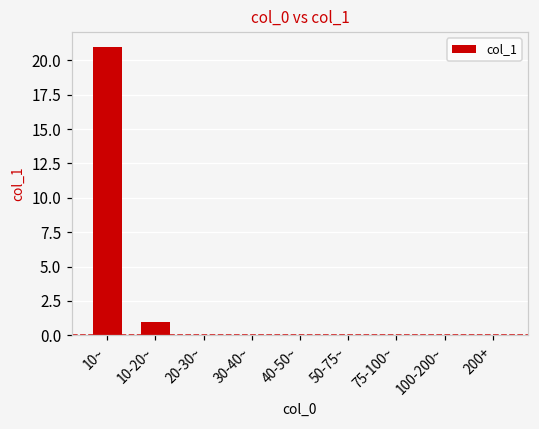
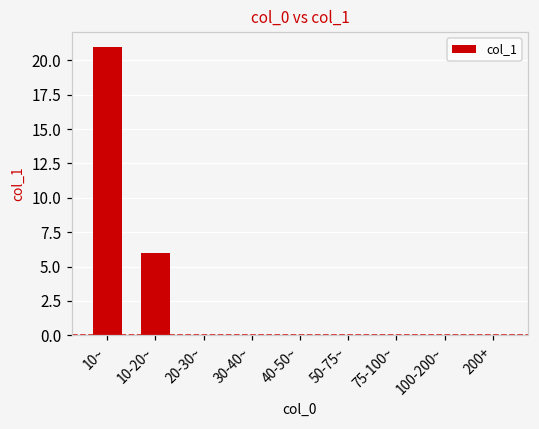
  {
    "10~": 21,
-   "10-20~": 1,
+   "10-20~": 6,
    "20-30~": 0,
    "30-40~": 0,
    "40-50~": 0,
    "50-75~": 0,
    "75-100~": 0,
    "100-200~": 0,
    "200+": 0
  }
